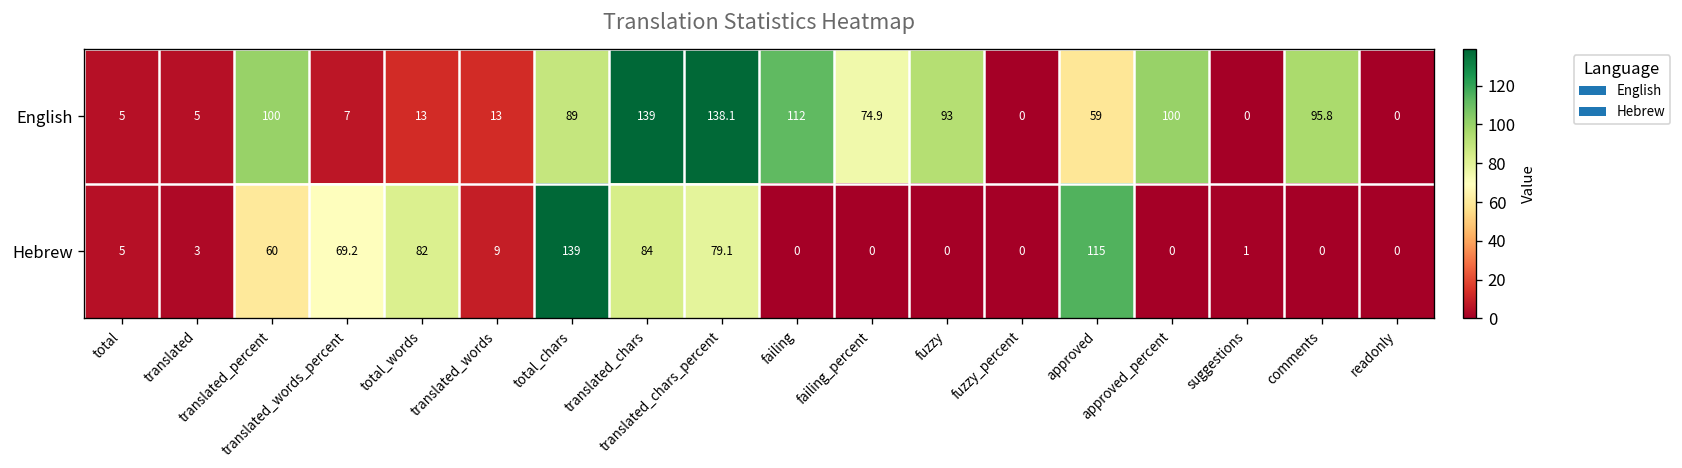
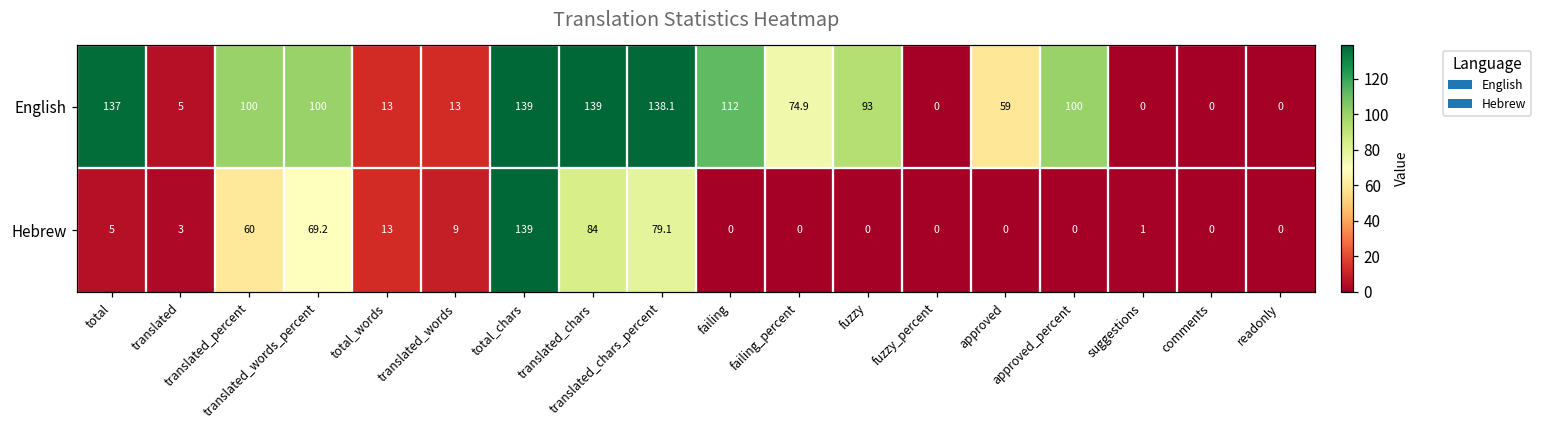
  {
    "English": {
-     "total": 5,
+     "total": 137,
      "translated": 5,
      "translated_percent": 100,
-     "translated_words_percent": 7,
+     "translated_words_percent": 100,
      "total_words": 13,
      "translated_words": 13,
-     "total_chars": 89,
+     "total_chars": 139,
      "translated_chars": 139,
      "translated_chars_percent": 138.1,
      "failing": 112,
      "failing_percent": 74.9,
      "fuzzy": 93,
      "fuzzy_percent": 0,
      "approved": 59,
      "approved_percent": 100,
      "suggestions": 0,
-     "comments": 95.8,
+     "comments": 0,
      "readonly": 0
    },
    "Hebrew": {
      "total": 5,
      "translated": 3,
      "translated_percent": 60,
      "translated_words_percent": 69.2,
-     "total_words": 82,
+     "total_words": 13,
      "translated_words": 9,
      "total_chars": 139,
      "translated_chars": 84,
      "translated_chars_percent": 79.1,
      "failing": 0,
      "failing_percent": 0,
      "fuzzy": 0,
      "fuzzy_percent": 0,
-     "approved": 115,
+     "approved": 0,
      "approved_percent": 0,
      "suggestions": 1,
      "comments": 0,
      "readonly": 0
    }
  }
